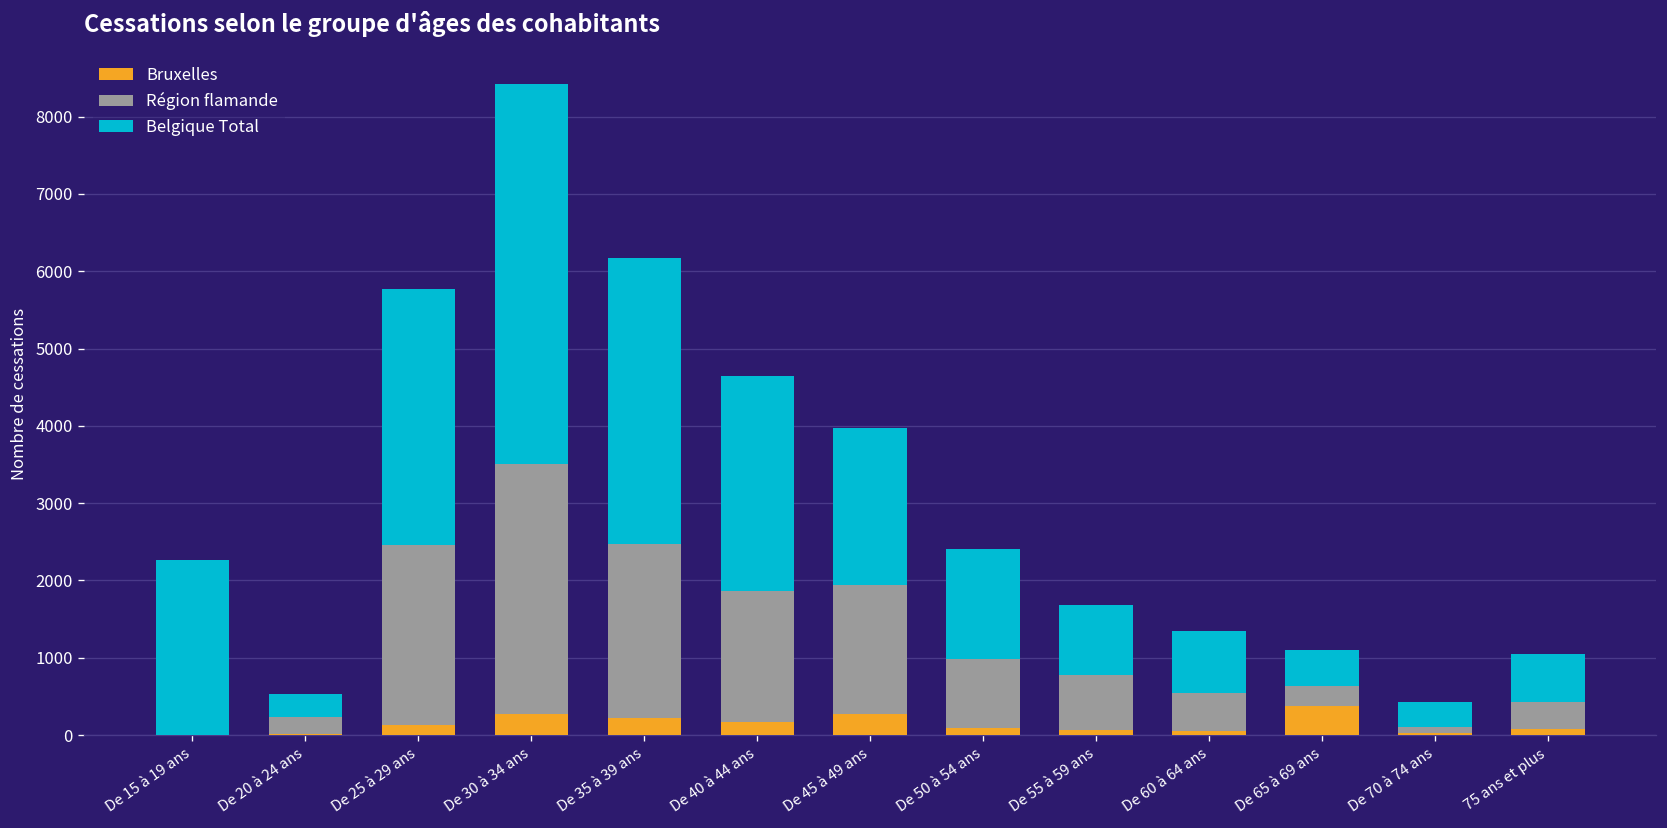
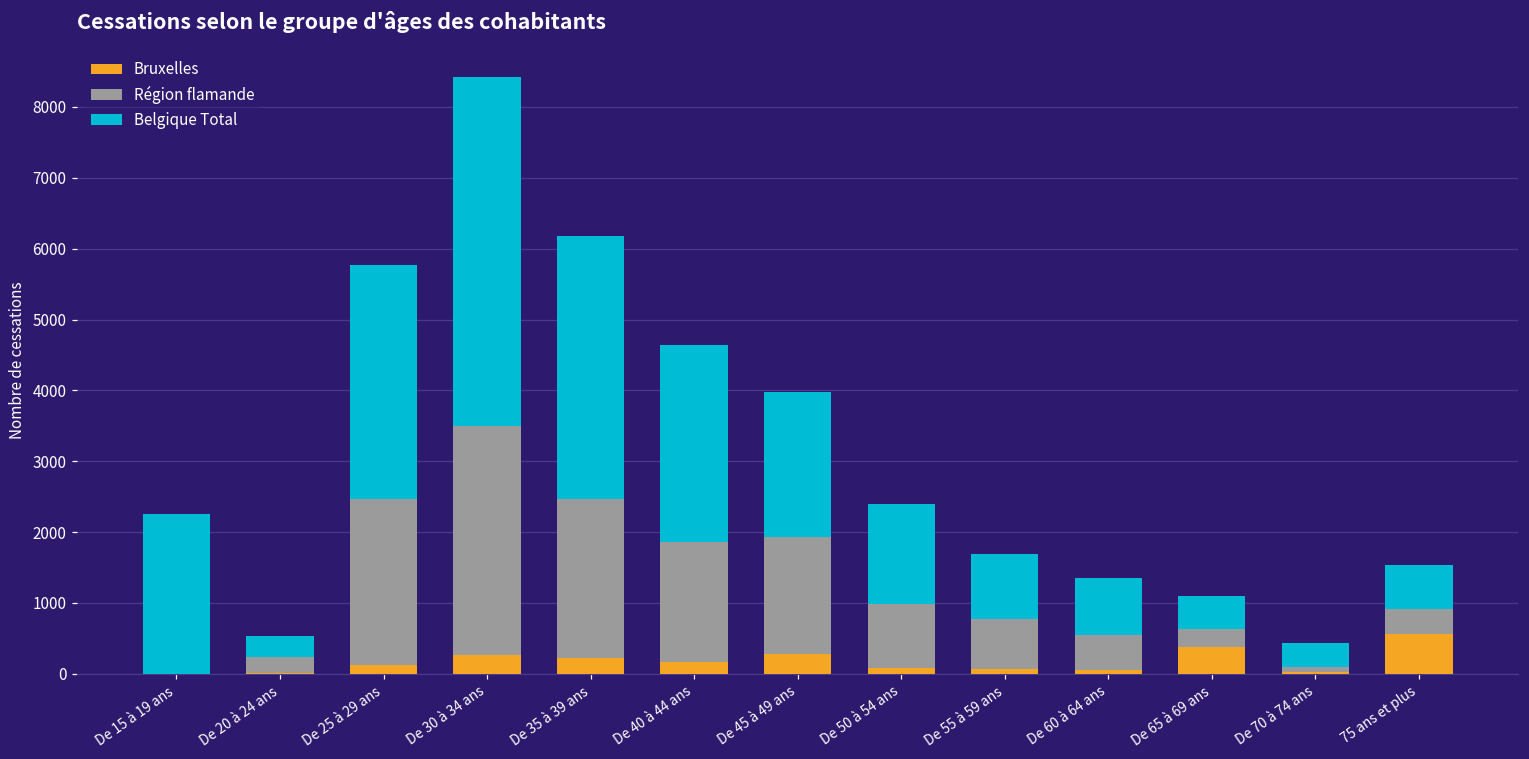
  {
    "Bruxelles": {
      "De 25 à 29 ans": 100,
      "De 30 à 34 ans": 300,
      "De 35 à 39 ans": 200,
      "De 40 à 44 ans": 200,
      "De 45 à 49 ans": 300,
      "De 50 à 54 ans": 100,
      "De 55 à 59 ans": 100,
      "De 60 à 64 ans": 100,
      "De 65 à 69 ans": 400,
-     "75 ans et plus": 100
+     "75 ans et plus": 600
    },
    "Région flamande": {
      "De 20 à 24 ans": 200,
      "De 25 à 29 ans": 2300,
      "De 30 à 34 ans": 3200,
      "De 35 à 39 ans": 2300,
      "De 40 à 44 ans": 1700,
      "De 45 à 49 ans": 1700,
      "De 50 à 54 ans": 900,
      "De 55 à 59 ans": 700,
      "De 60 à 64 ans": 500,
      "De 65 à 69 ans": 300,
      "De 70 à 74 ans": 100,
      "75 ans et plus": 400
    },
    "Belgique Total": {
      "De 15 à 19 ans": 2300,
      "De 20 à 24 ans": 300,
      "De 25 à 29 ans": 3300,
      "De 30 à 34 ans": 4900,
      "De 35 à 39 ans": 3700,
      "De 40 à 44 ans": 2800,
      "De 45 à 49 ans": 2000,
      "De 50 à 54 ans": 1400,
      "De 55 à 59 ans": 900,
      "De 60 à 64 ans": 800,
      "De 65 à 69 ans": 500,
      "De 70 à 74 ans": 300,
      "75 ans et plus": 600
    }
  }
